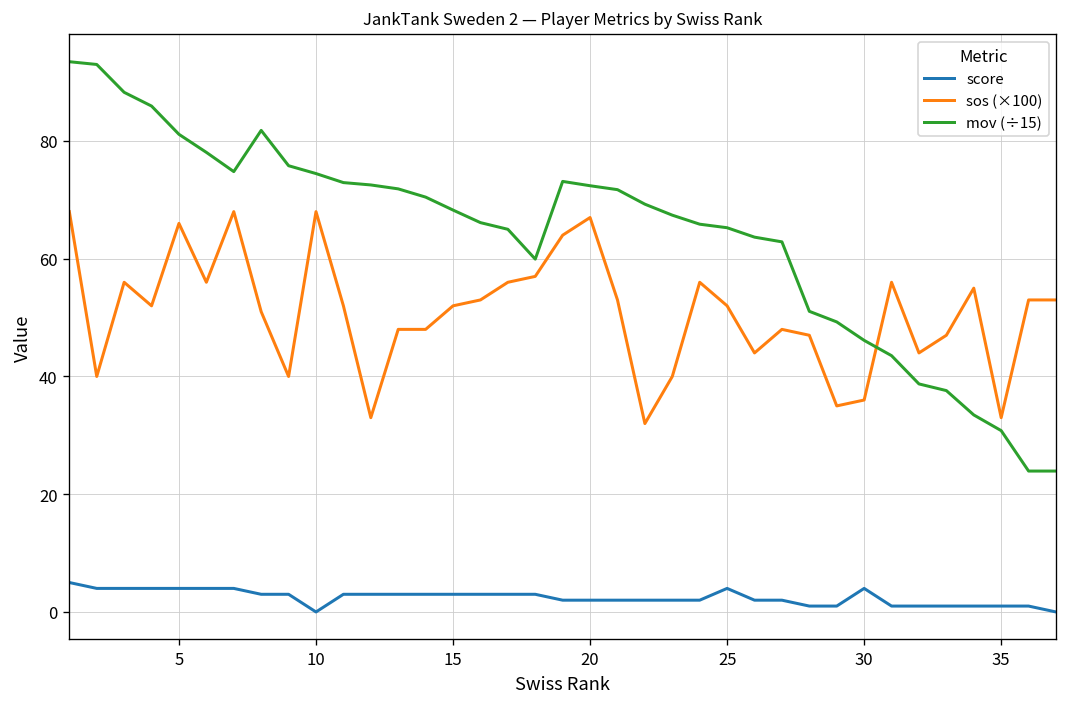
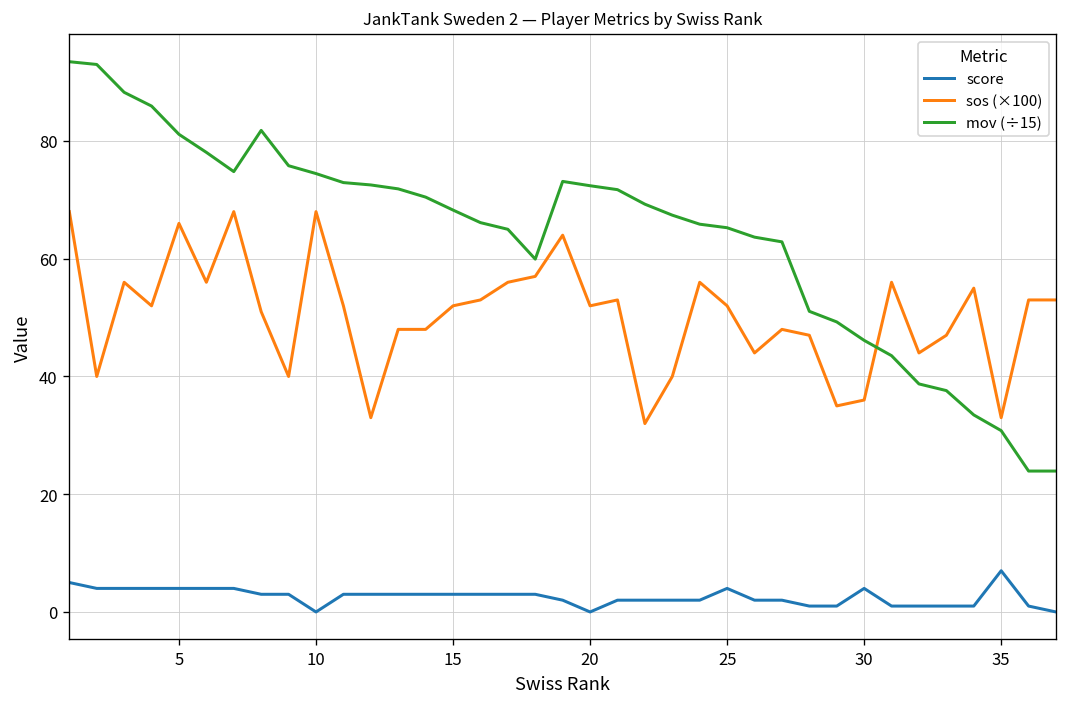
  {
    "score": {
      "5": 4,
      "10": 0,
      "15": 3,
-     "20": 2,
+     "20": 0,
      "25": 4,
      "30": 4,
-     "35": 1
+     "35": 7
    },
    "sos (×100)": {
      "5": 66,
      "10": 68,
      "15": 52,
-     "20": 67,
+     "20": 52,
      "25": 52,
      "30": 36,
      "35": 33
    },
    "mov (÷15)": {
      "5": 81,
      "10": 74,
      "15": 68,
      "20": 72,
      "25": 65,
      "30": 46,
      "35": 31
    }
  }
